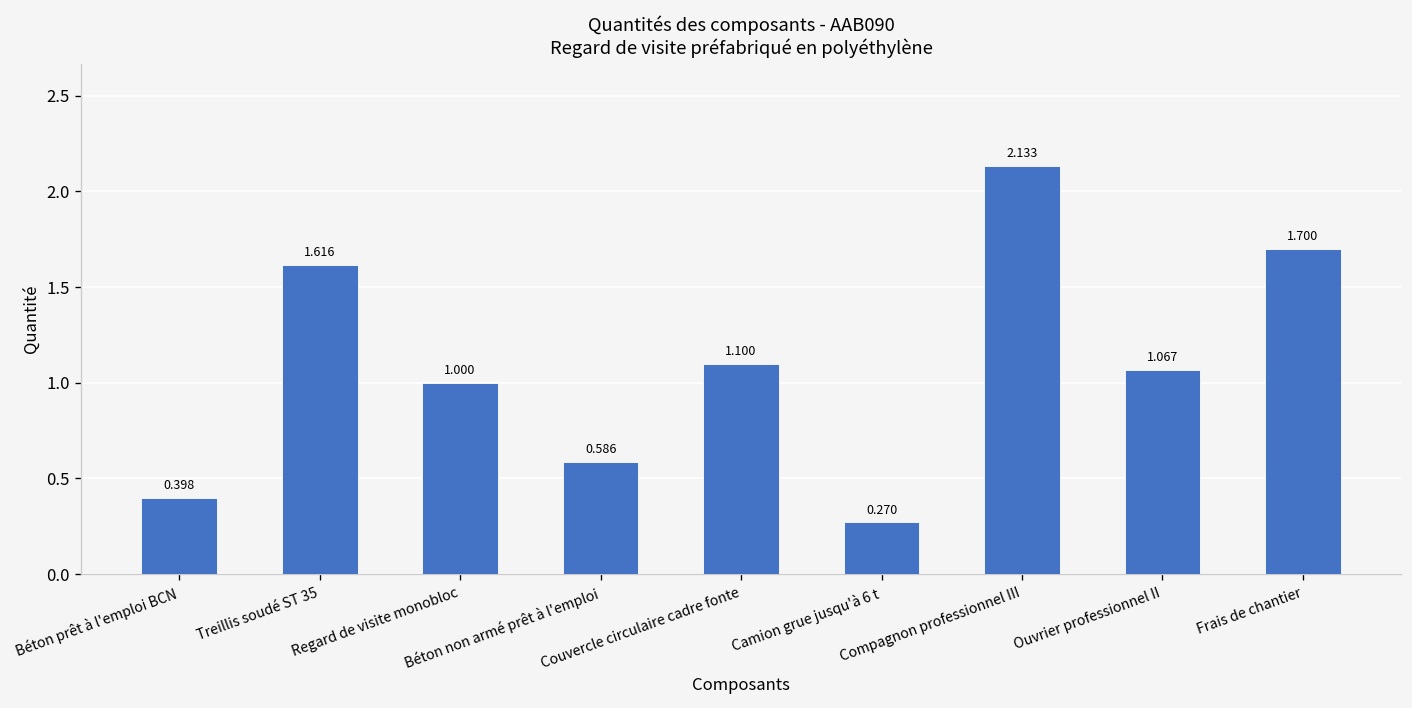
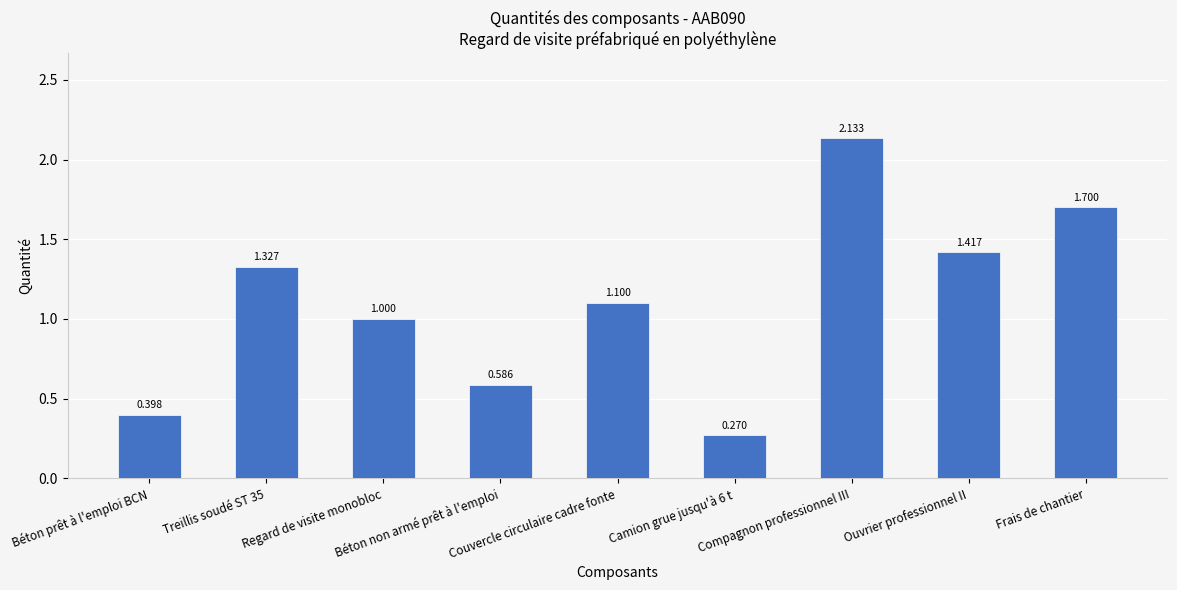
  {
    "Béton prêt à l'emploi BCN": 0.398,
-   "Treillis soudé ST 35": 1.616,
+   "Treillis soudé ST 35": 1.327,
    "Regard de visite monobloc": 1.000,
    "Béton non armé prêt à l'emploi": 0.586,
    "Couvercle circulaire cadre fonte": 1.100,
    "Camion grue jusqu'à 6 t": 0.270,
    "Compagnon professionnel III": 2.133,
-   "Ouvrier professionnel II": 1.067,
+   "Ouvrier professionnel II": 1.417,
    "Frais de chantier": 1.700
  }
